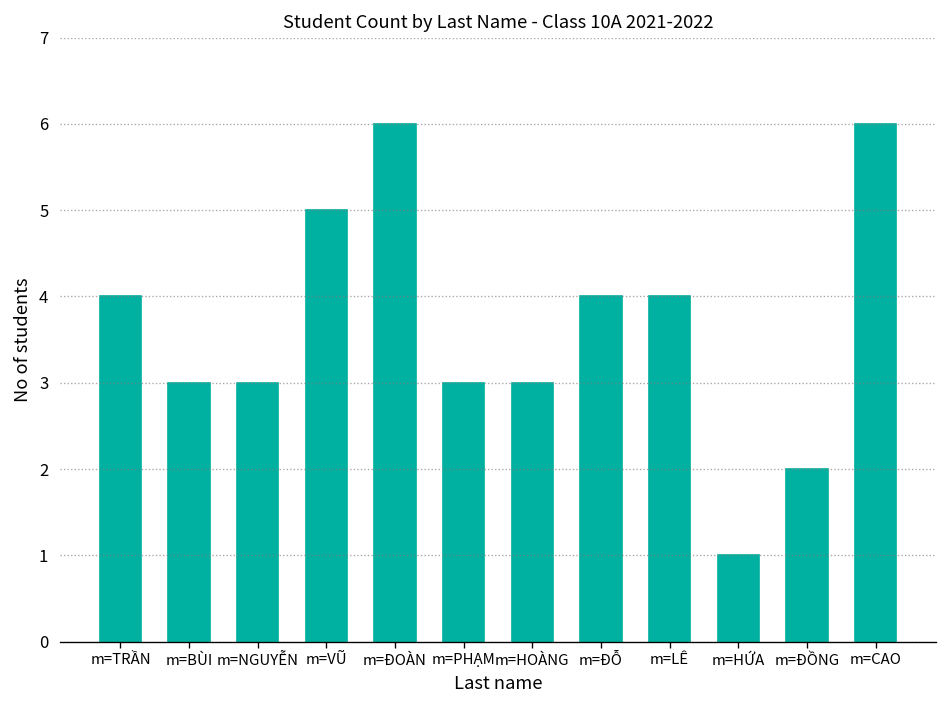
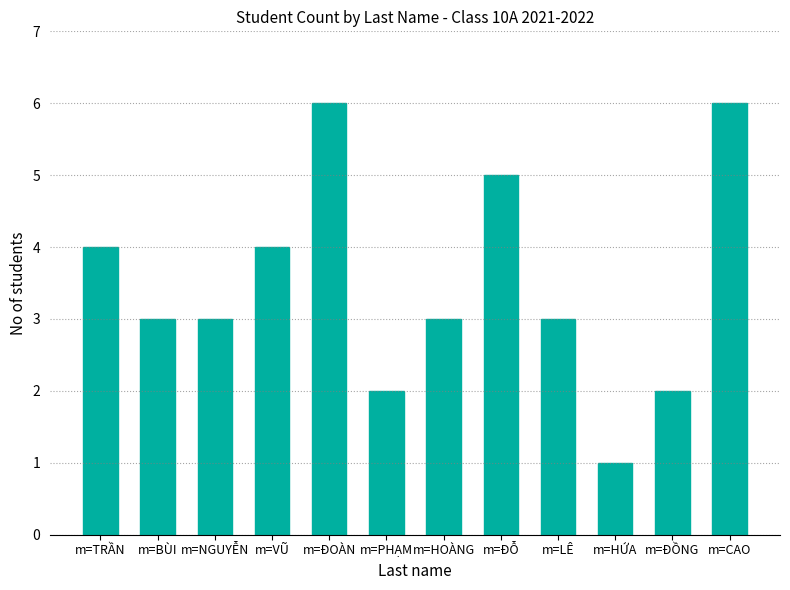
  {
    "m=TRẦN": 4,
    "m=BÙI": 3,
    "m=NGUYỄN": 3,
-   "m=VŨ": 5,
+   "m=VŨ": 4,
    "m=ĐOÀN": 6,
-   "m=PHẠM": 3,
+   "m=PHẠM": 2,
    "m=HOÀNG": 3,
-   "m=ĐỖ": 4,
-   "m=LÊ": 4,
+   "m=ĐỖ": 5,
+   "m=LÊ": 3,
    "m=HỨA": 1,
    "m=ĐỒNG": 2,
    "m=CAO": 6
  }
